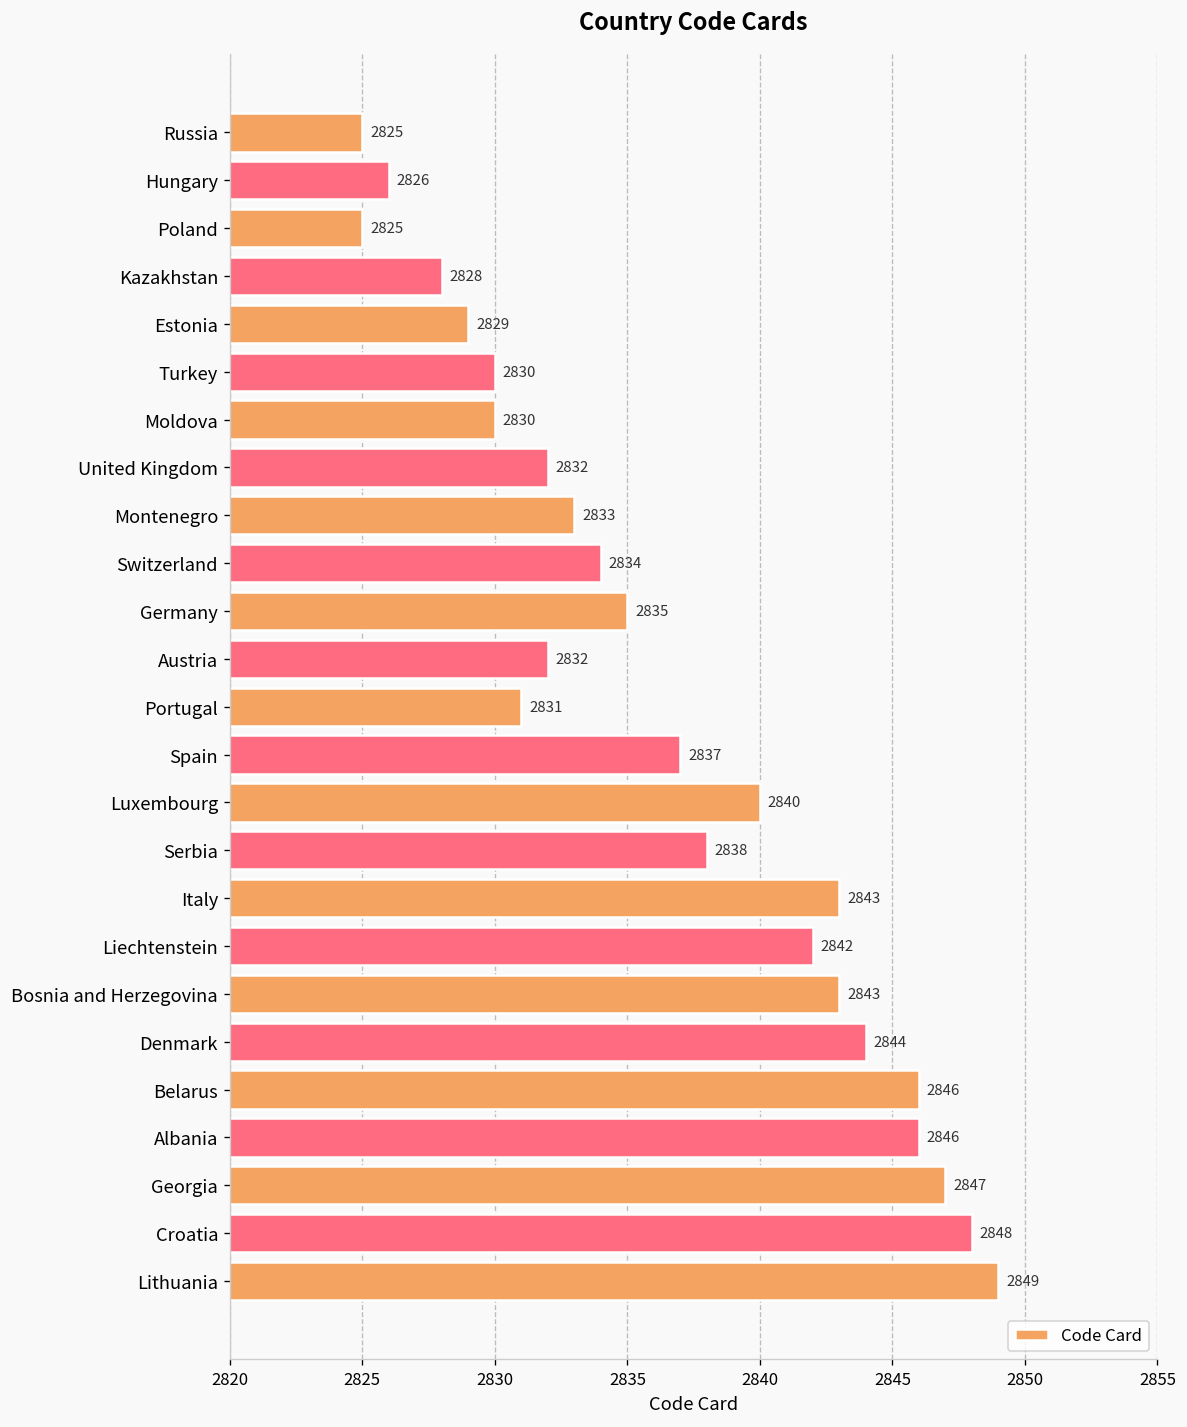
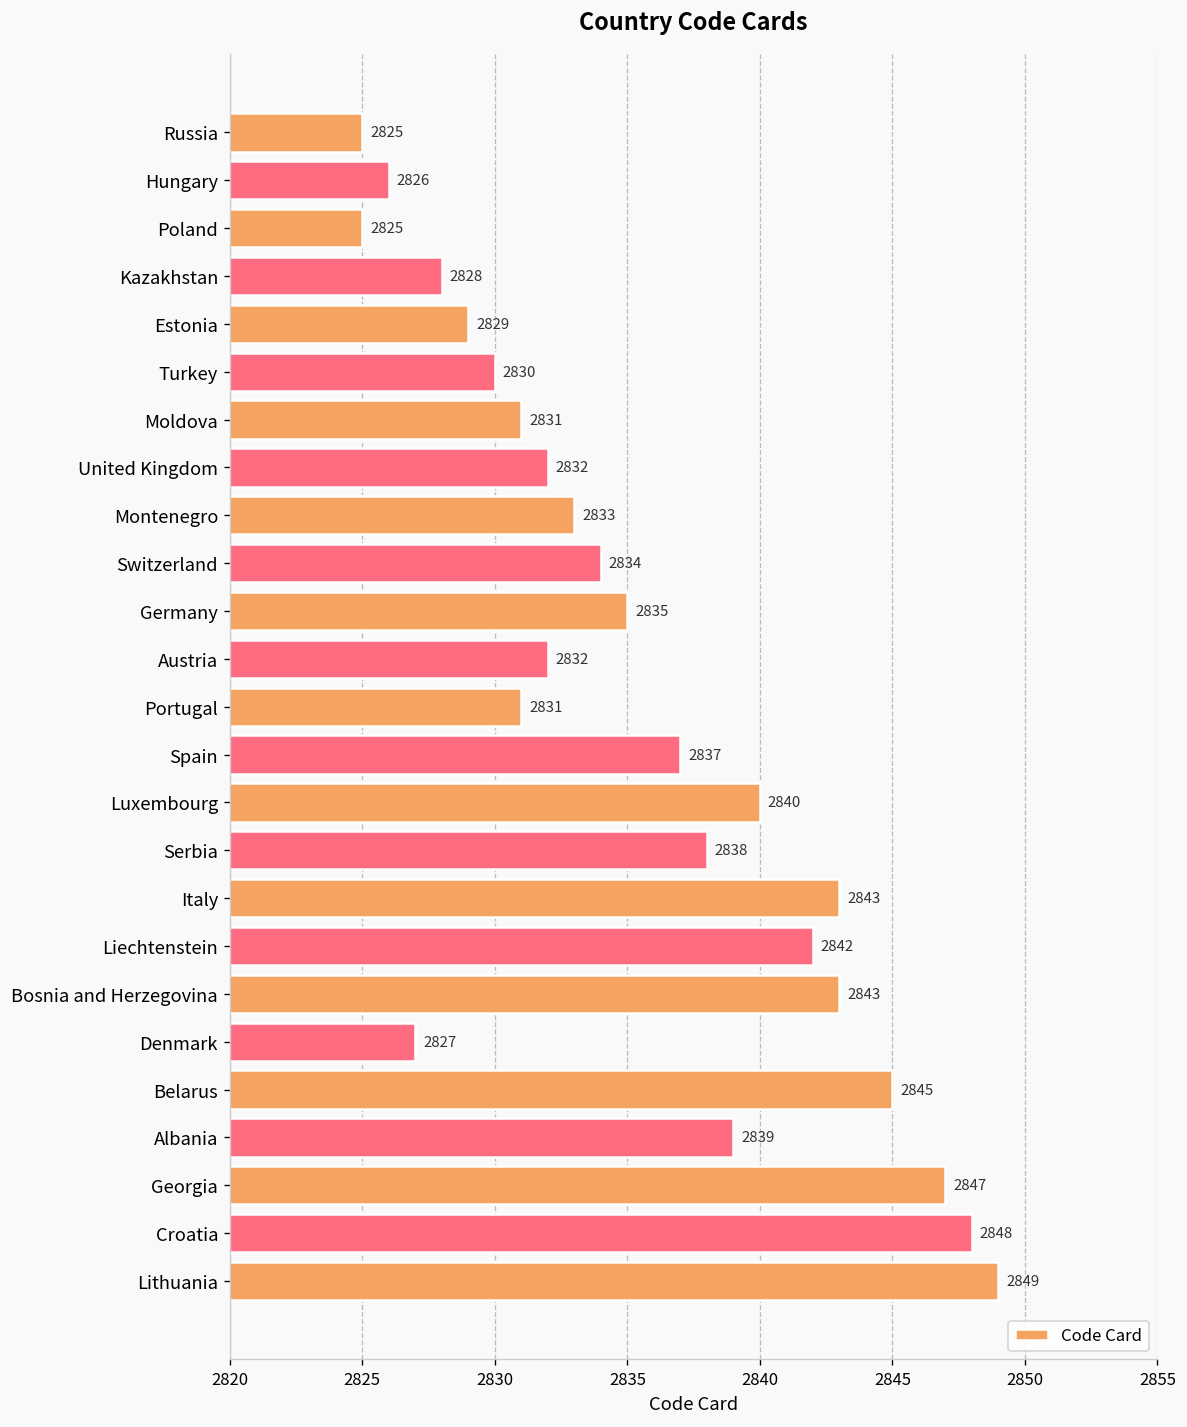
  {
    "Russia": 2825,
    "Hungary": 2826,
    "Poland": 2825,
    "Kazakhstan": 2828,
    "Estonia": 2829,
    "Turkey": 2830,
-   "Moldova": 2830,
+   "Moldova": 2831,
    "United Kingdom": 2832,
    "Montenegro": 2833,
    "Switzerland": 2834,
    "Germany": 2835,
    "Austria": 2832,
    "Portugal": 2831,
    "Spain": 2837,
    "Luxembourg": 2840,
    "Serbia": 2838,
    "Italy": 2843,
    "Liechtenstein": 2842,
    "Bosnia and Herzegovina": 2843,
-   "Denmark": 2844,
-   "Belarus": 2846,
-   "Albania": 2846,
+   "Denmark": 2827,
+   "Belarus": 2845,
+   "Albania": 2839,
    "Georgia": 2847,
    "Croatia": 2848,
    "Lithuania": 2849
  }
